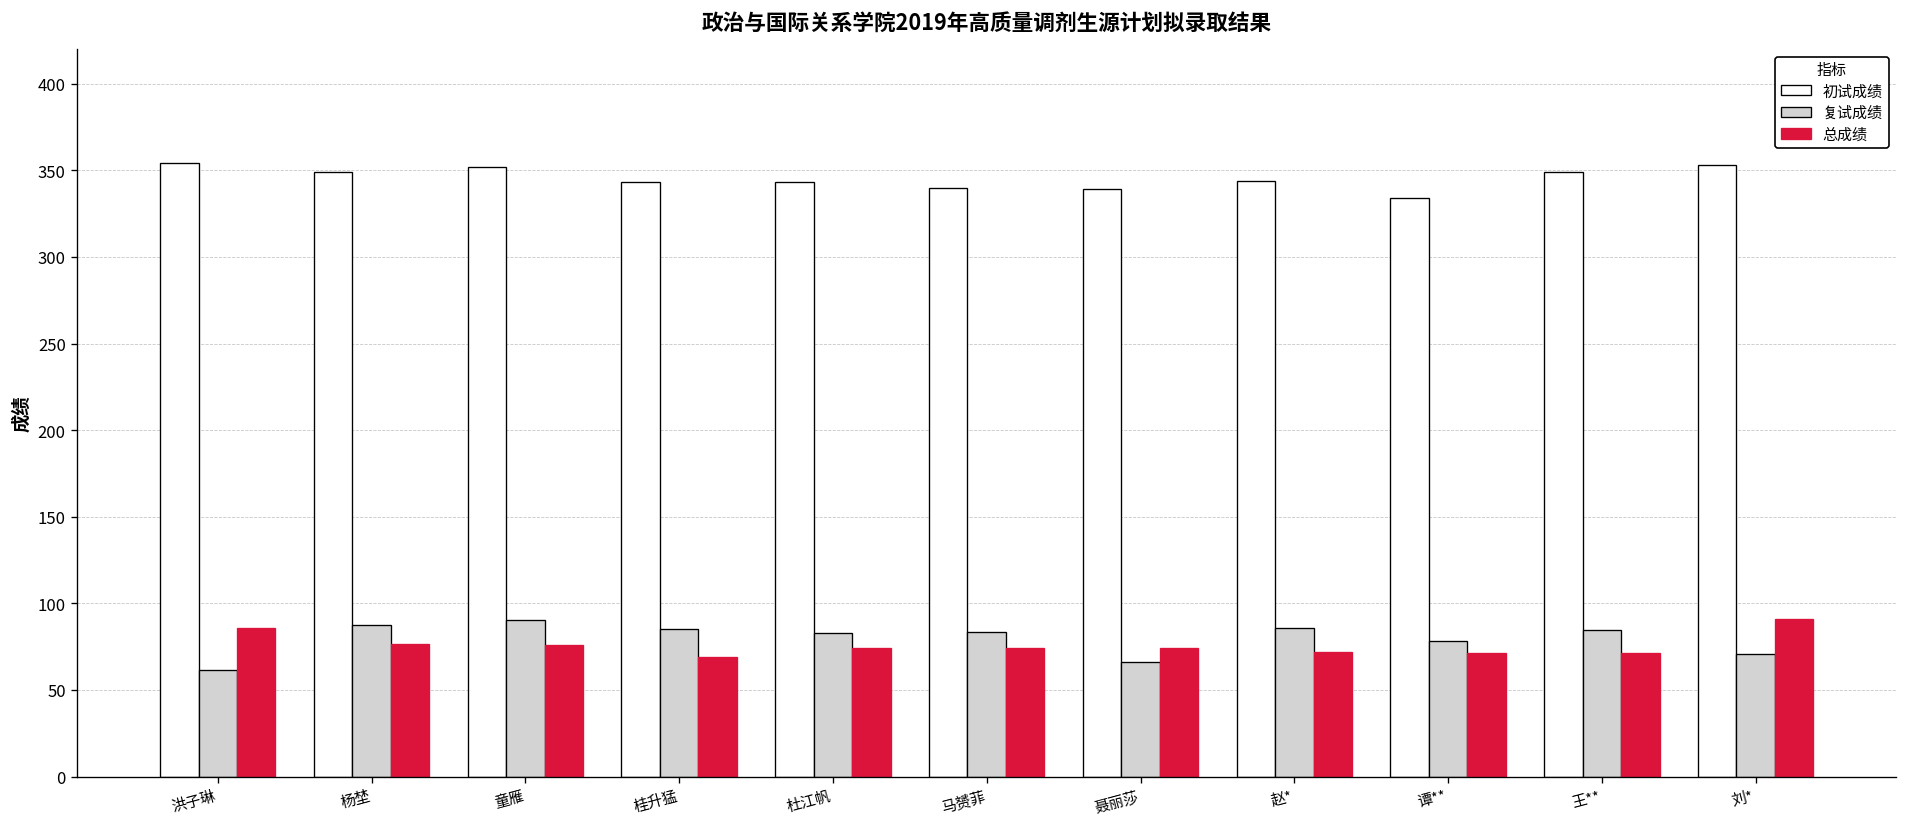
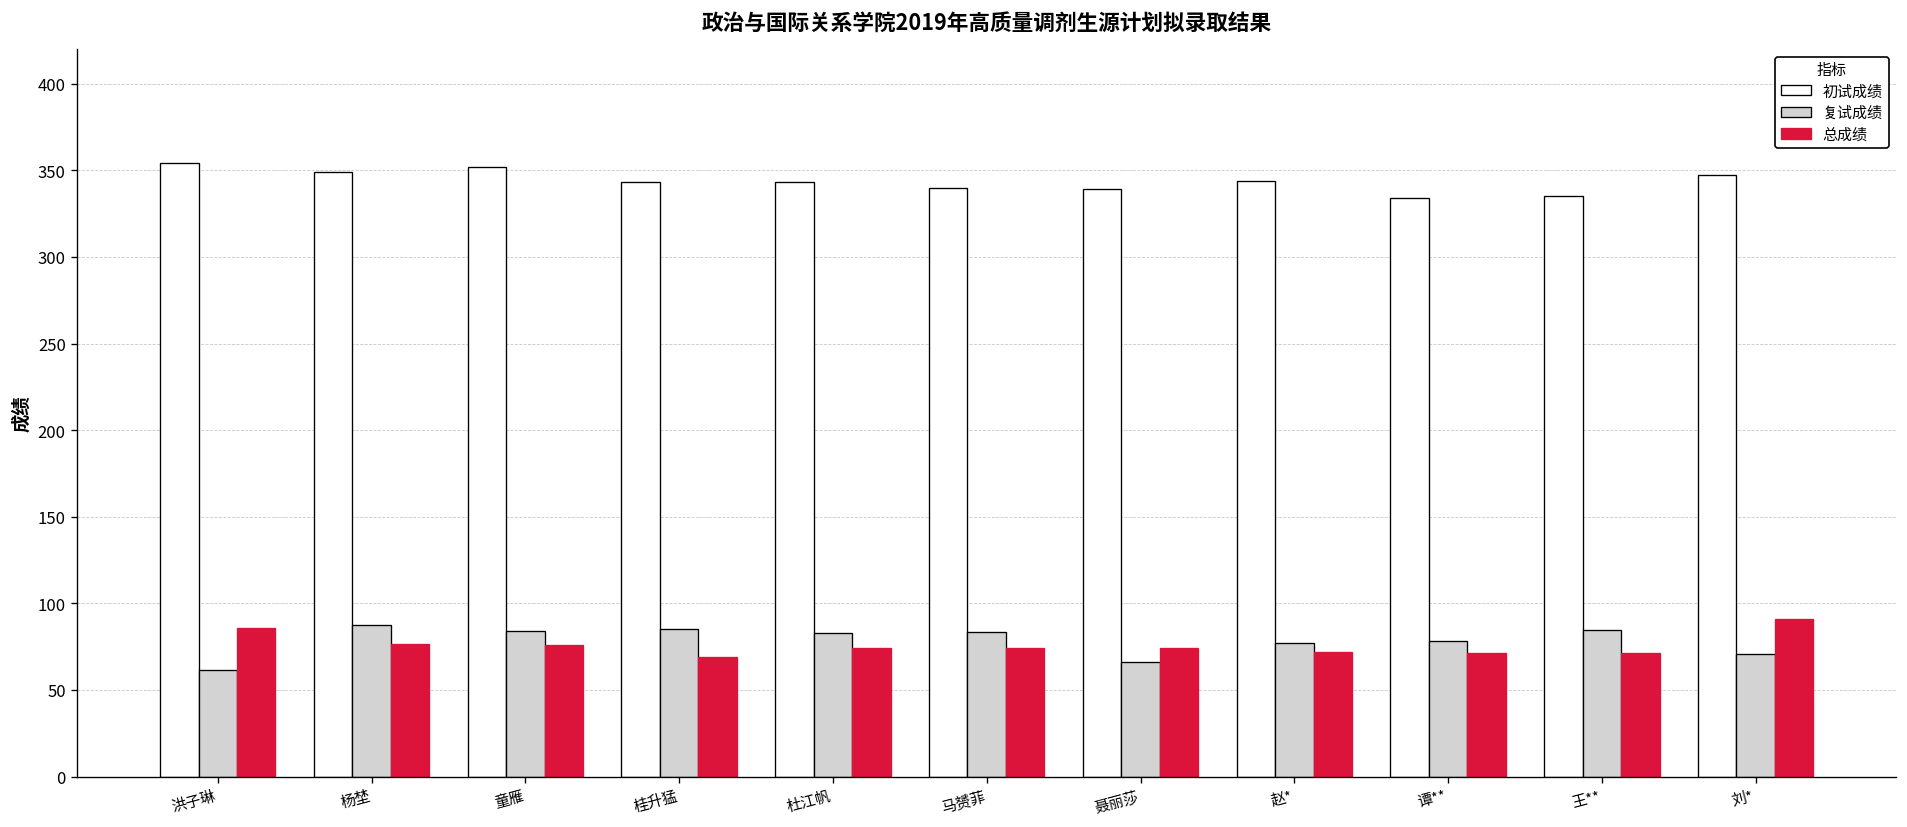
  {
    "初试成绩": {
      "洪子琳": 354,
      "杨埜": 349,
      "童雁": 352,
      "桂升猛": 343,
      "杜江帆": 343,
      "马赟菲": 340,
      "聂丽莎": 339,
      "赵*": 344,
      "谭**": 334,
-     "王**": 349,
-     "刘*": 353
+     "王**": 335,
+     "刘*": 347
    },
    "复试成绩": {
      "洪子琳": 61,
      "杨埜": 87,
-     "童雁": 90,
+     "童雁": 84,
      "桂升猛": 85,
      "杜江帆": 83,
      "马赟菲": 83,
      "聂丽莎": 66,
-     "赵*": 86,
+     "赵*": 77,
      "谭**": 78,
      "王**": 85,
      "刘*": 71
    },
    "总成绩": {
      "洪子琳": 86,
      "杨埜": 77,
      "童雁": 76,
      "桂升猛": 69,
      "杜江帆": 74,
      "马赟菲": 74,
      "聂丽莎": 74,
      "赵*": 72,
      "谭**": 71,
      "王**": 71,
      "刘*": 91
    }
  }
